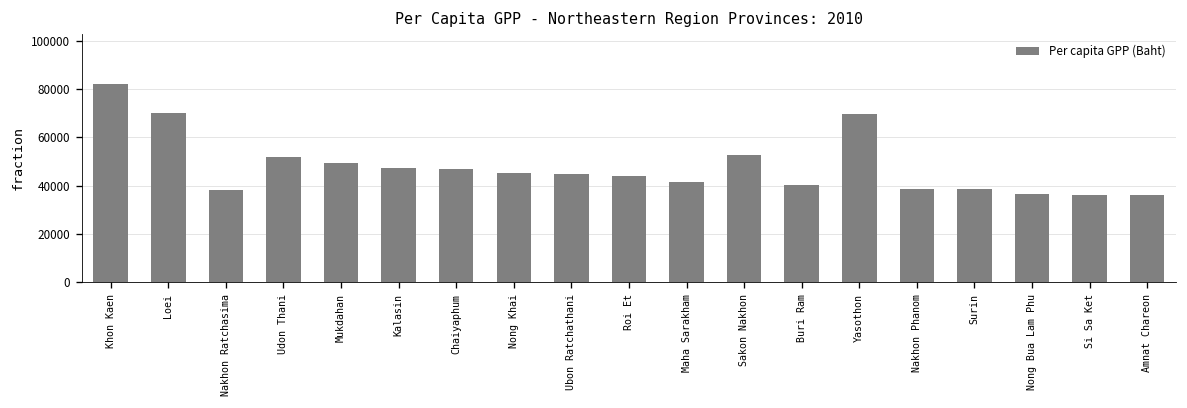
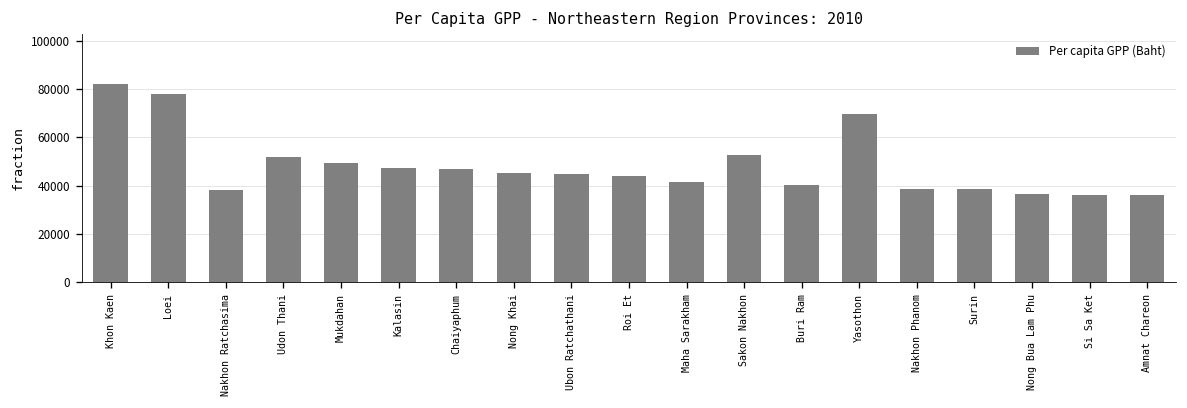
  {
    "Khon Kaen": 82000,
-   "Loei": 70000,
+   "Loei": 78000,
    "Nakhon Ratchasima": 38000,
    "Udon Thani": 52000,
    "Mukdahan": 49000,
    "Kalasin": 47000,
    "Chaiyaphum": 47000,
    "Nong Khai": 45000,
    "Ubon Ratchathani": 45000,
    "Roi Et": 44000,
    "Maha Sarakham": 42000,
    "Sakon Nakhon": 53000,
    "Buri Ram": 40000,
    "Yasothon": 70000,
    "Nakhon Phanom": 39000,
    "Surin": 39000,
    "Nong Bua Lam Phu": 37000,
    "Si Sa Ket": 36000,
    "Amnat Chareon": 36000
  }
